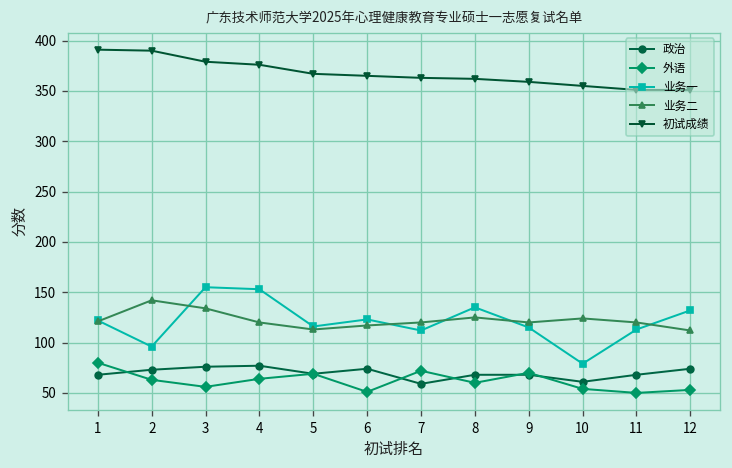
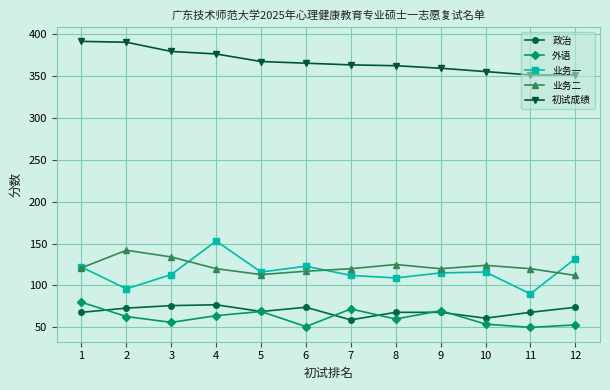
  {
    "业务一": {
      "2": 100,
-     "3": 160,
+     "3": 110,
      "4": 150,
      "6": 120,
      "7": 110,
-     "8": 140,
+     "8": 110,
      "9": 120,
-     "10": 80,
-     "11": 110,
+     "10": 120,
+     "11": 90,
      "12": 130
    }
  }
